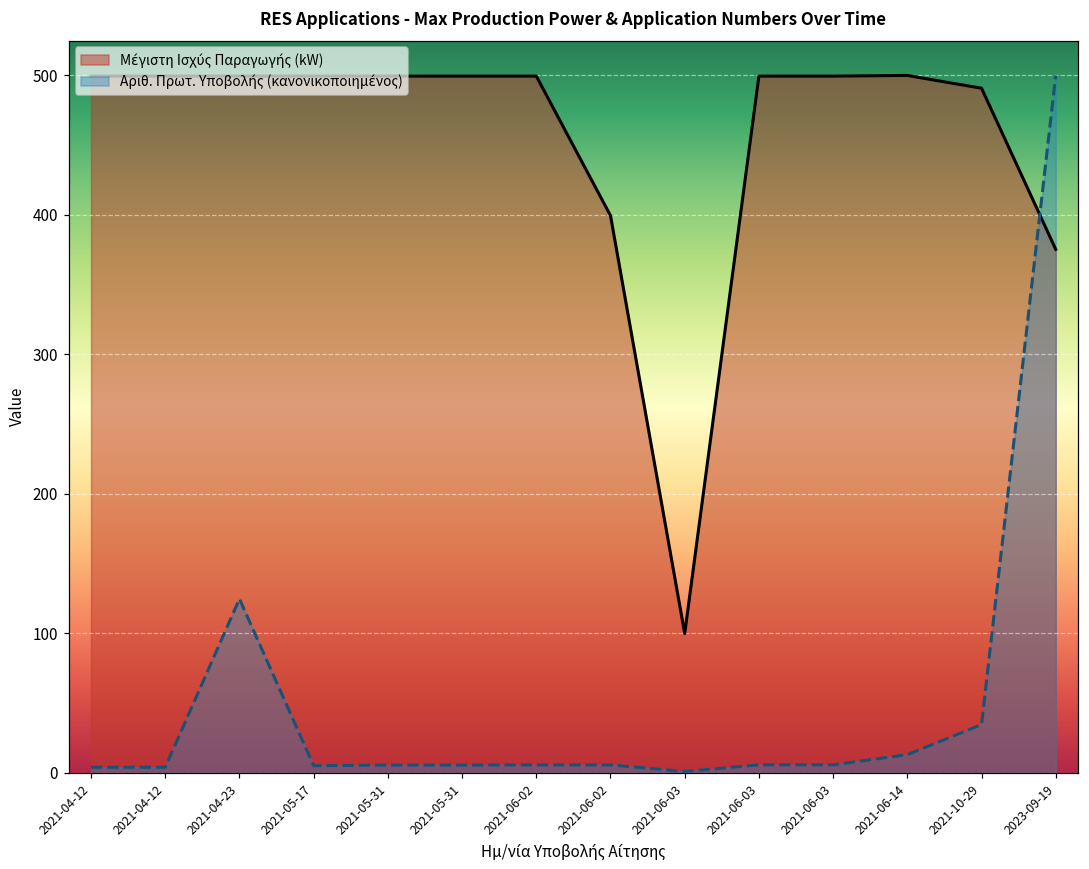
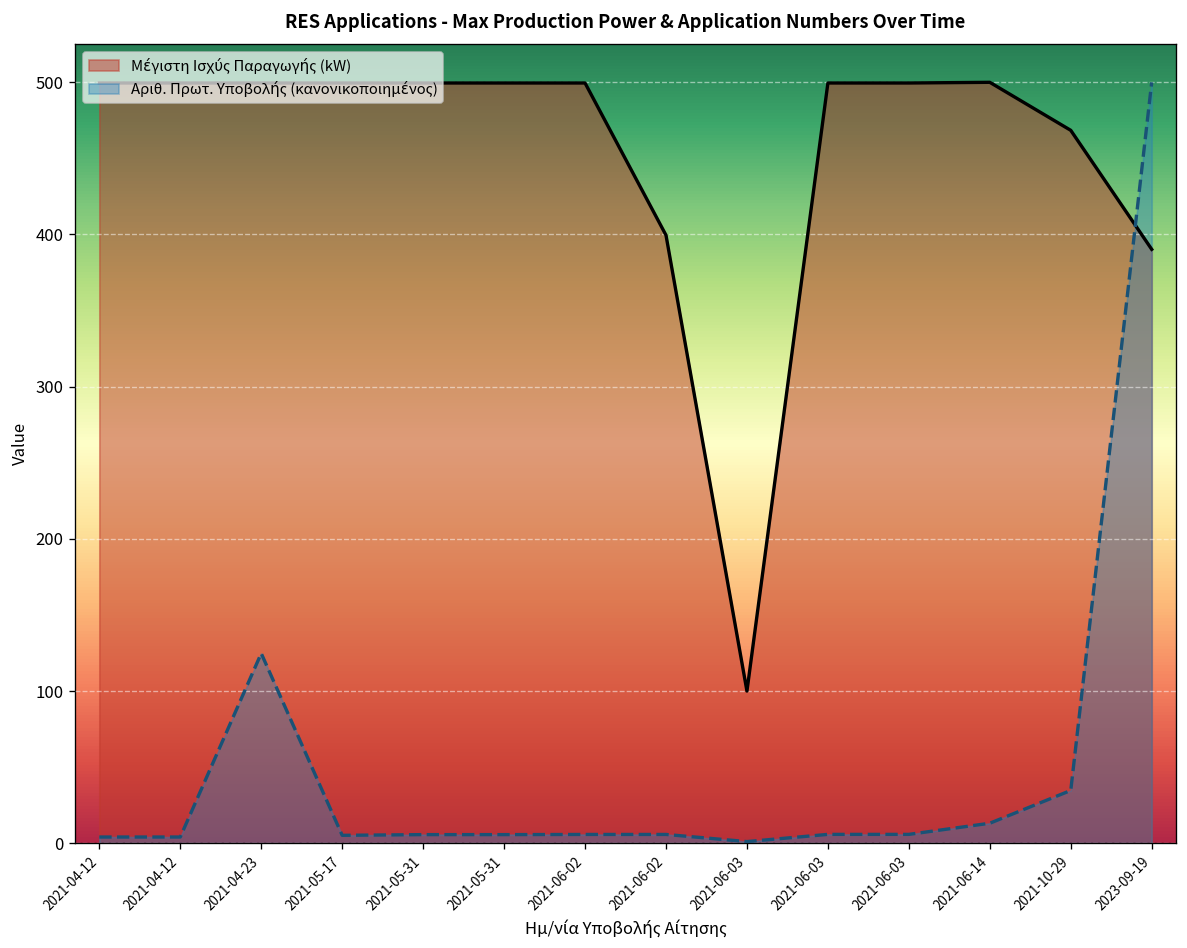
  {
    "Μέγιστη Ισχύς Παραγωγής (kW)": {
      "2021-06-14": 500,
-     "2021-10-29": 491,
-     "2023-09-19": 375
+     "2021-10-29": 468,
+     "2023-09-19": 390
    },
    "Αριθ. Πρωτ. Υποβολής (κανονικοποιημένος)": {
      "2021-04-23": 125,
      "2021-05-17": 5,
      "2021-06-14": 13,
      "2021-10-29": 35,
      "2023-09-19": 500
    }
  }
